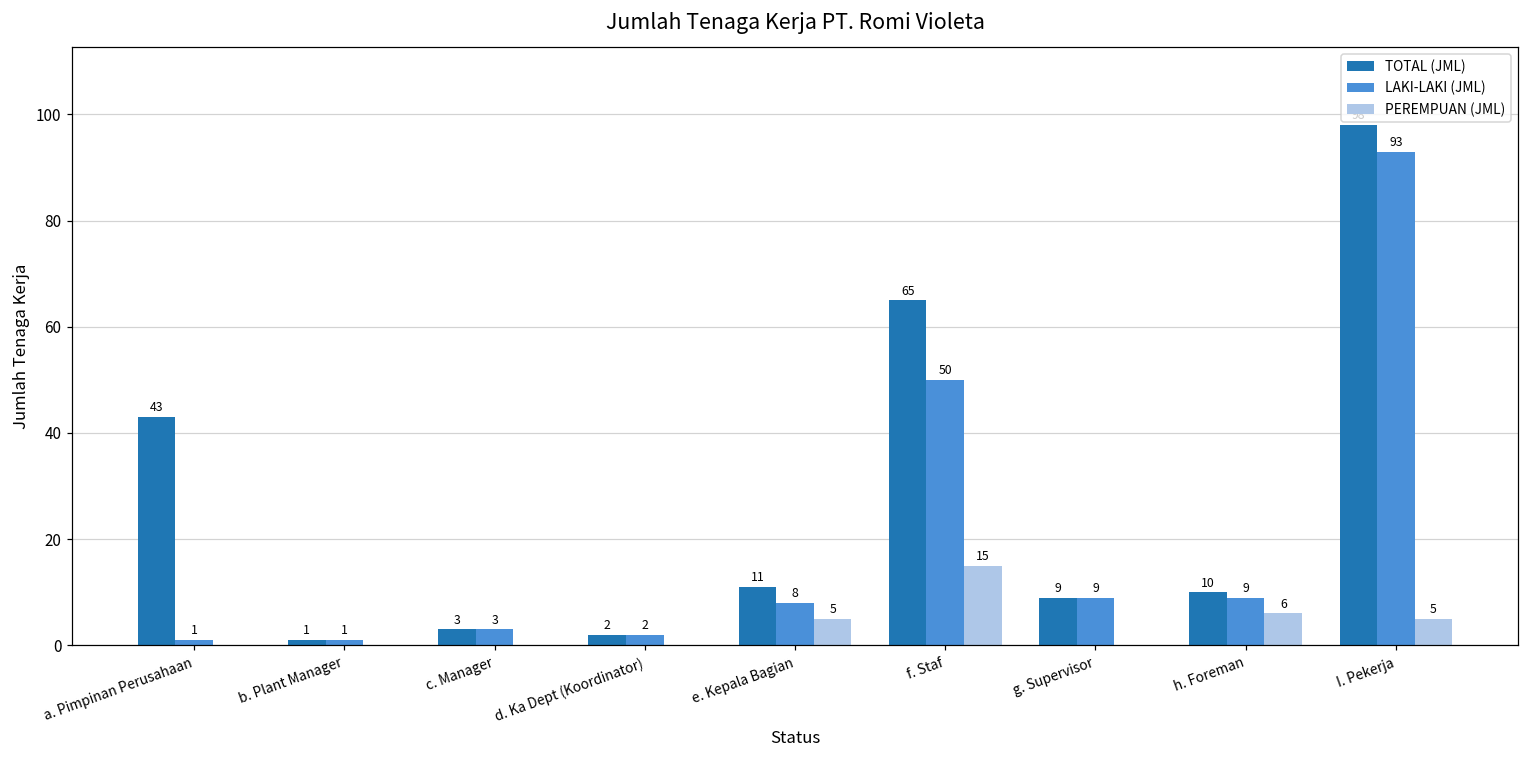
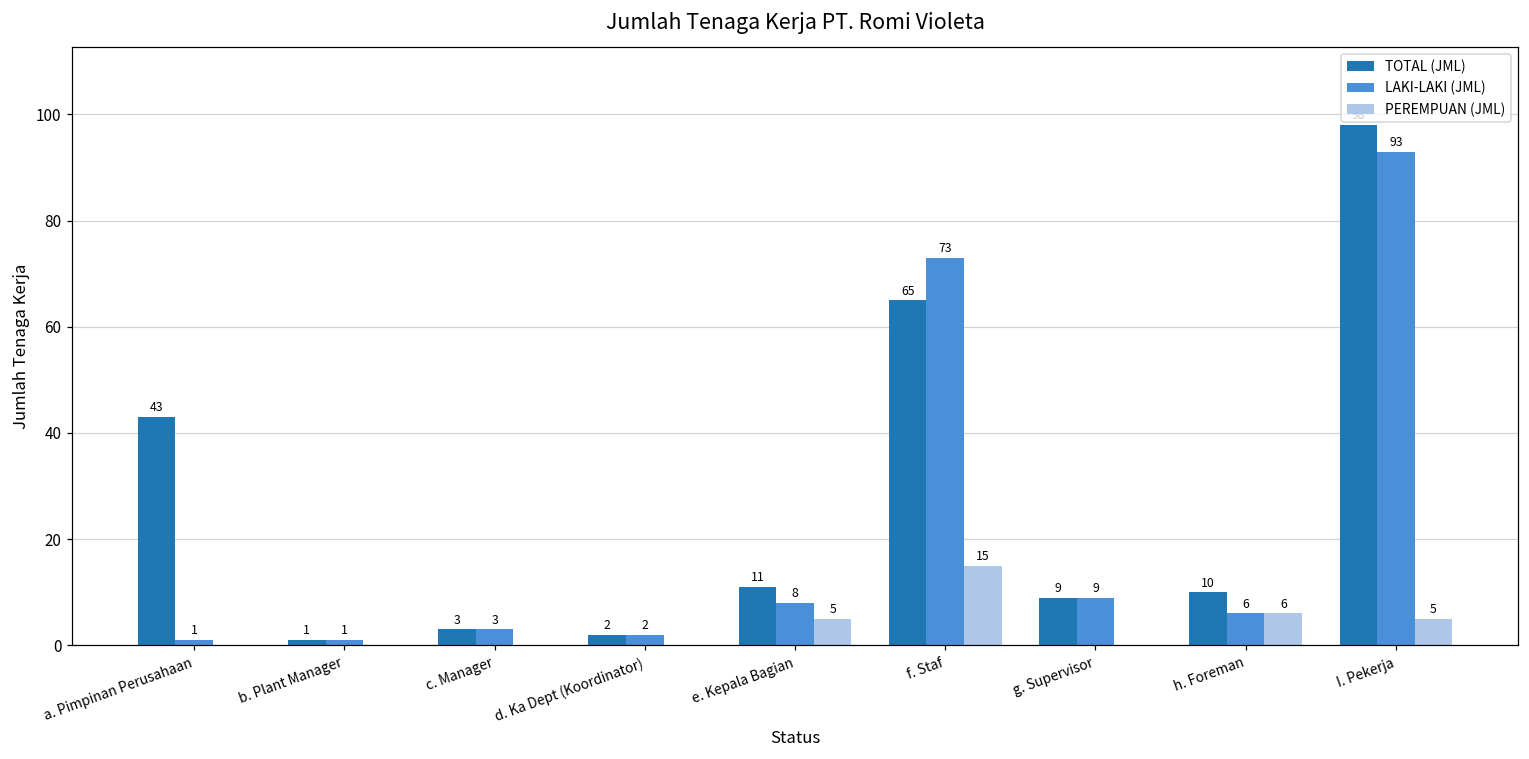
  {
    "TOTAL (JML)": {
      "a. Pimpinan Perusahaan": 43,
      "b. Plant Manager": 1,
      "c. Manager": 3,
      "d. Ka Dept (Koordinator)": 2,
      "e. Kepala Bagian": 11,
      "f. Staf": 65,
      "g. Supervisor": 9,
      "h. Foreman": 10
    },
    "LAKI-LAKI (JML)": {
      "a. Pimpinan Perusahaan": 1,
      "b. Plant Manager": 1,
      "c. Manager": 3,
      "d. Ka Dept (Koordinator)": 2,
      "e. Kepala Bagian": 8,
-     "f. Staf": 50,
+     "f. Staf": 73,
      "g. Supervisor": 9,
-     "h. Foreman": 9,
+     "h. Foreman": 6,
      "I. Pekerja": 93
    },
    "PEREMPUAN (JML)": {
      "e. Kepala Bagian": 5,
      "f. Staf": 15,
      "h. Foreman": 6,
      "I. Pekerja": 5
    }
  }
